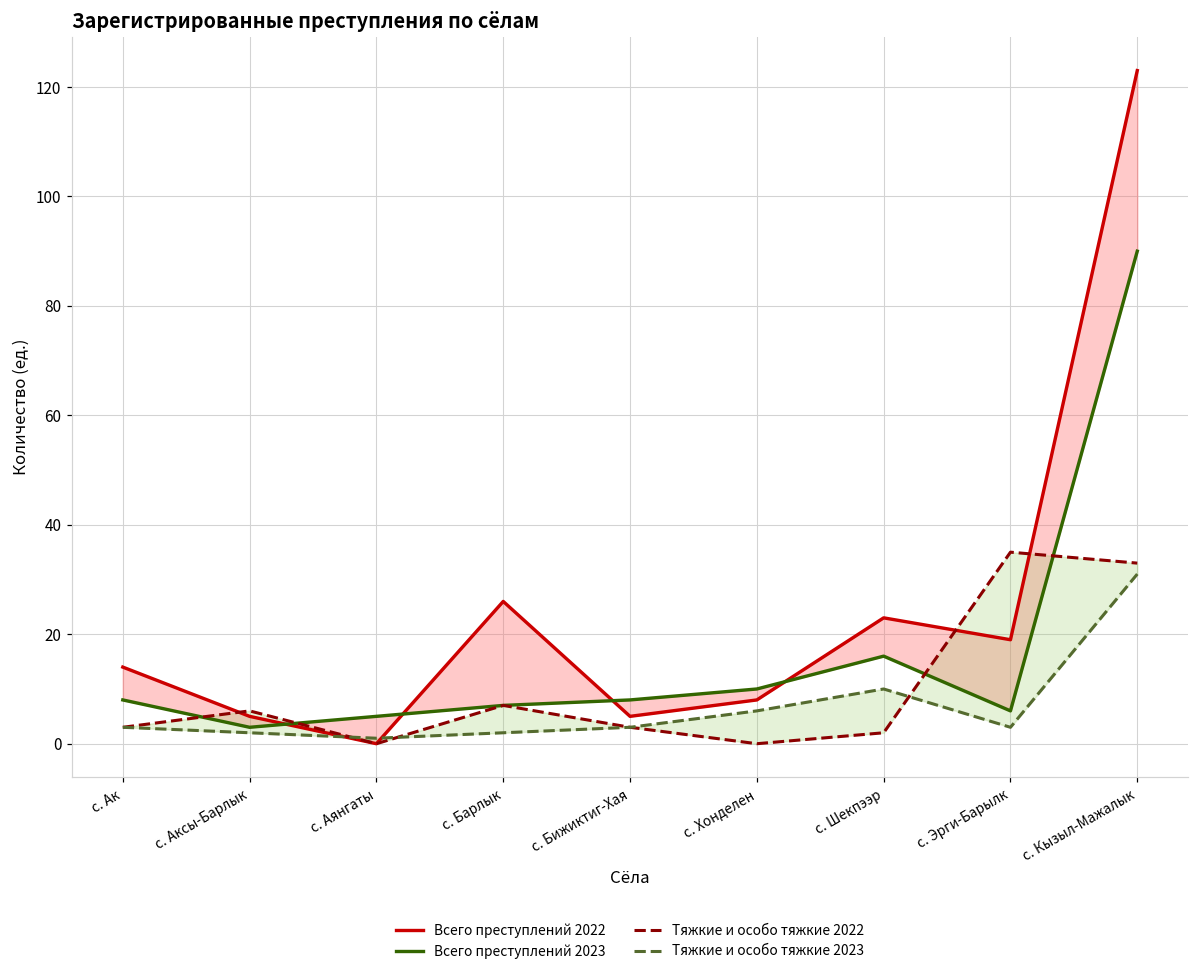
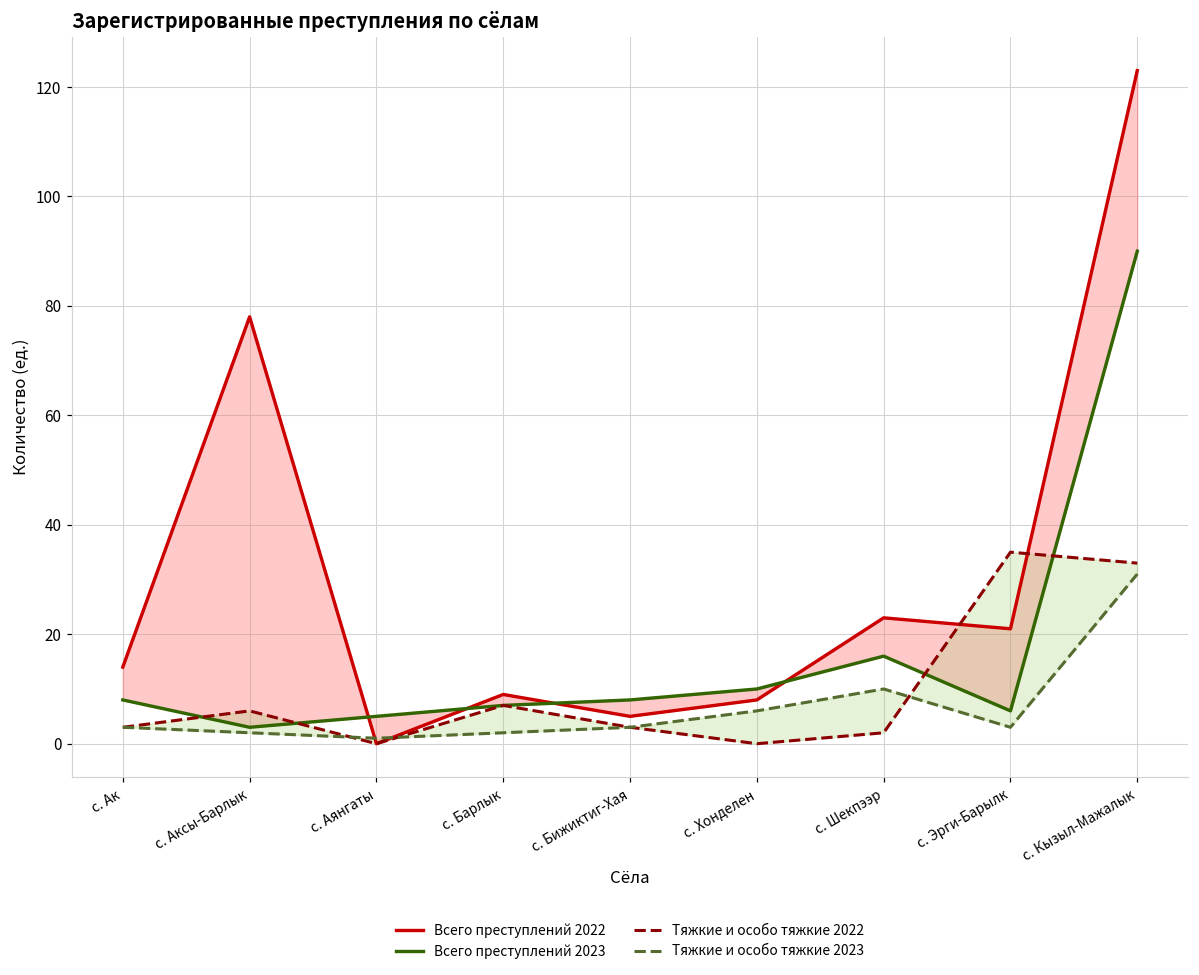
  {
    "Всего преступлений 2022": {
-     "с. Аксы-Барлык": 5,
-     "с. Барлык": 26,
+     "с. Аксы-Барлык": 78,
+     "с. Барлык": 9,
      "с. Бижиктиг-Хая": 5,
      "с. Хонделен": 8,
-     "с. Эрги-Барылк": 19
+     "с. Эрги-Барылк": 21
    },
    "Тяжкие и особо тяжкие 2022": {
      "с. Хонделен": 0,
      "с. Шекпээр": 2
    }
  }
